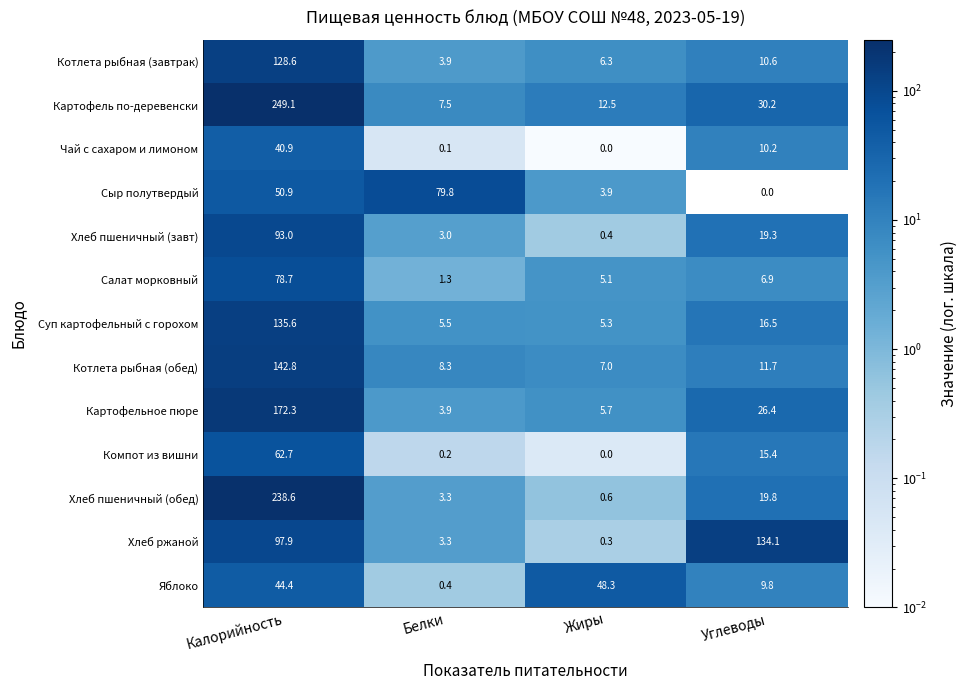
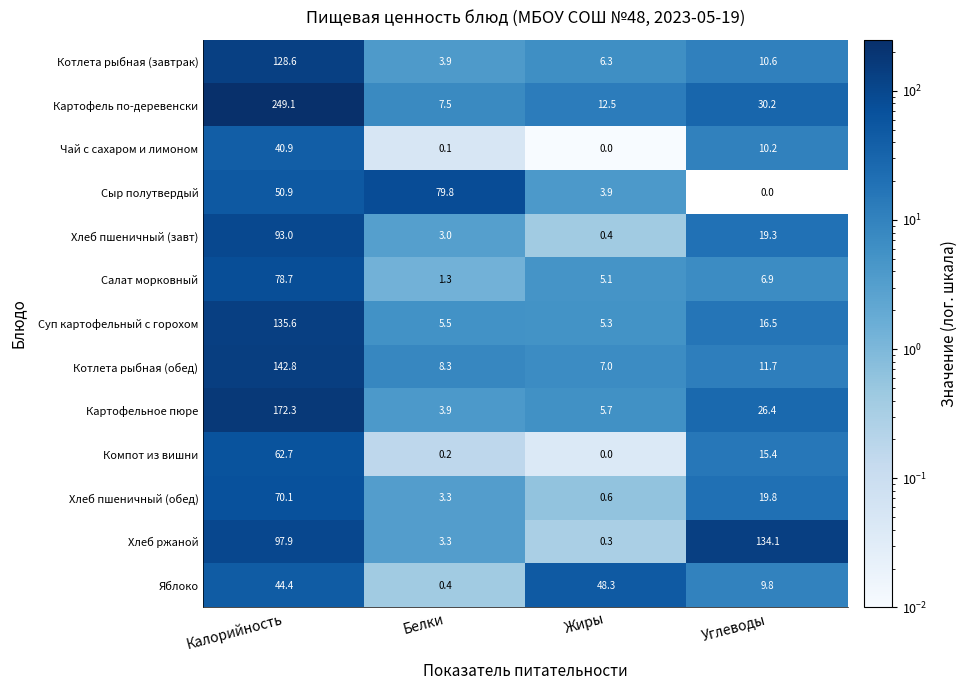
  {
    "Котлета рыбная (завтрак)": {
      "Калорийность": 128.6,
      "Белки": 3.9,
      "Жиры": 6.3,
      "Углеводы": 10.6
    },
    "Картофель по-деревенски": {
      "Калорийность": 249.1,
      "Белки": 7.5,
      "Жиры": 12.5,
      "Углеводы": 30.2
    },
    "Чай с сахаром и лимоном": {
      "Калорийность": 40.9,
      "Белки": 0.1,
      "Жиры": 0.0,
      "Углеводы": 10.2
    },
    "Сыр полутвердый": {
      "Калорийность": 50.9,
      "Белки": 79.8,
      "Жиры": 3.9,
      "Углеводы": 0.0
    },
    "Хлеб пшеничный (завт)": {
      "Калорийность": 93.0,
      "Белки": 3.0,
      "Жиры": 0.4,
      "Углеводы": 19.3
    },
    "Салат морковный": {
      "Калорийность": 78.7,
      "Белки": 1.3,
      "Жиры": 5.1,
      "Углеводы": 6.9
    },
    "Суп картофельный с горохом": {
      "Калорийность": 135.6,
      "Белки": 5.5,
      "Жиры": 5.3,
      "Углеводы": 16.5
    },
    "Котлета рыбная (обед)": {
      "Калорийность": 142.8,
      "Белки": 8.3,
      "Жиры": 7.0,
      "Углеводы": 11.7
    },
    "Картофельное пюре": {
      "Калорийность": 172.3,
      "Белки": 3.9,
      "Жиры": 5.7,
      "Углеводы": 26.4
    },
    "Компот из вишни": {
      "Калорийность": 62.7,
      "Белки": 0.2,
      "Жиры": 0.0,
      "Углеводы": 15.4
    },
    "Хлеб пшеничный (обед)": {
-     "Калорийность": 238.6,
+     "Калорийность": 70.1,
      "Белки": 3.3,
      "Жиры": 0.6,
      "Углеводы": 19.8
    },
    "Хлеб ржаной": {
      "Калорийность": 97.9,
      "Белки": 3.3,
      "Жиры": 0.3,
      "Углеводы": 134.1
    },
    "Яблоко": {
      "Калорийность": 44.4,
      "Белки": 0.4,
      "Жиры": 48.3,
      "Углеводы": 9.8
    }
  }
